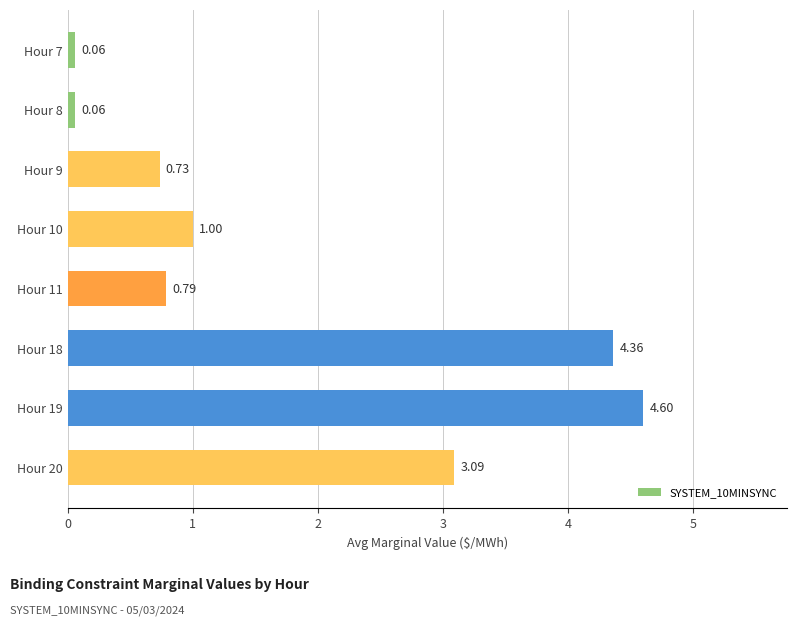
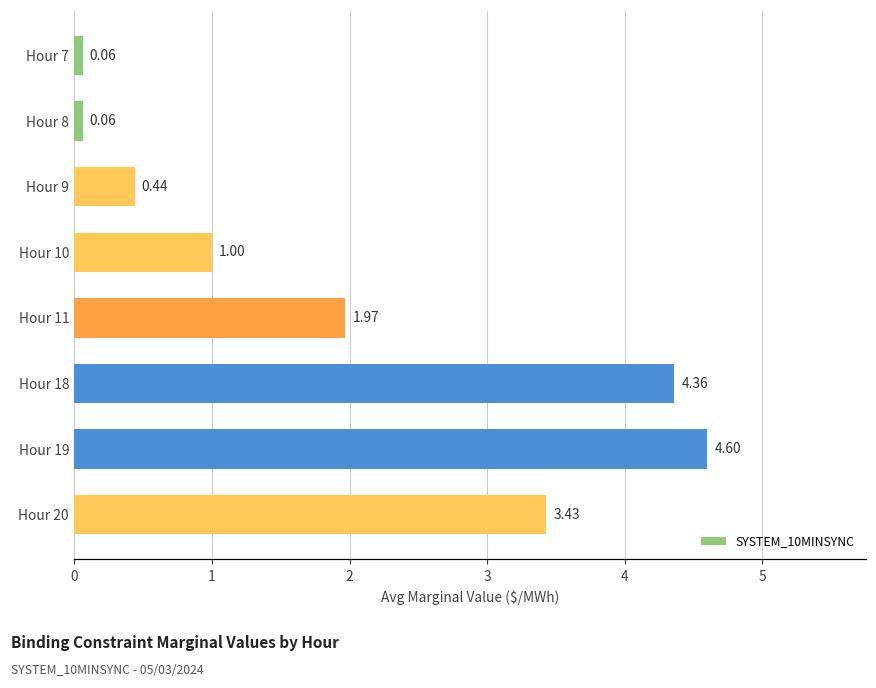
  {
    "Hour 7": 0.06,
    "Hour 8": 0.06,
-   "Hour 9": 0.73,
+   "Hour 9": 0.44,
    "Hour 10": 1.00,
-   "Hour 11": 0.79,
+   "Hour 11": 1.97,
    "Hour 18": 4.36,
    "Hour 19": 4.60,
-   "Hour 20": 3.09
+   "Hour 20": 3.43
  }
